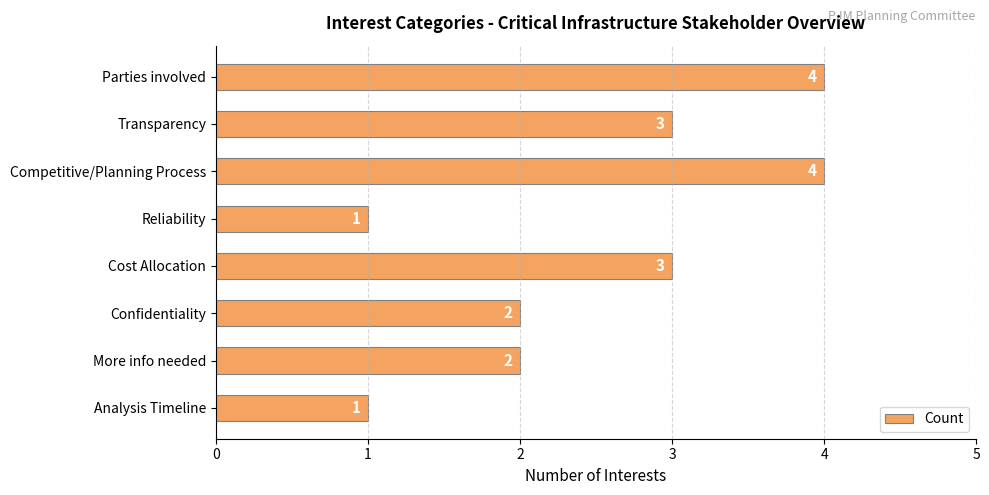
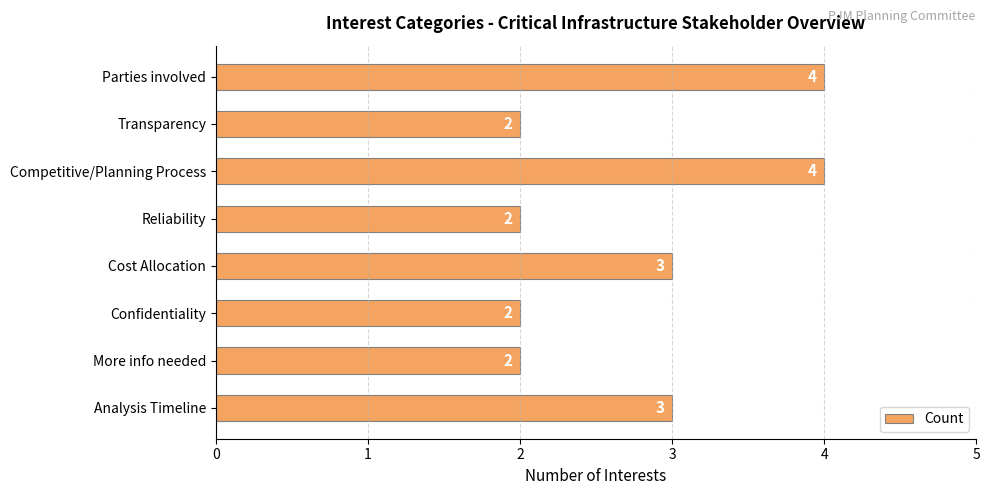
  {
    "Parties involved": 4,
-   "Transparency": 3,
+   "Transparency": 2,
    "Competitive/Planning Process": 4,
-   "Reliability": 1,
+   "Reliability": 2,
    "Cost Allocation": 3,
    "Confidentiality": 2,
    "More info needed": 2,
-   "Analysis Timeline": 1
+   "Analysis Timeline": 3
  }
